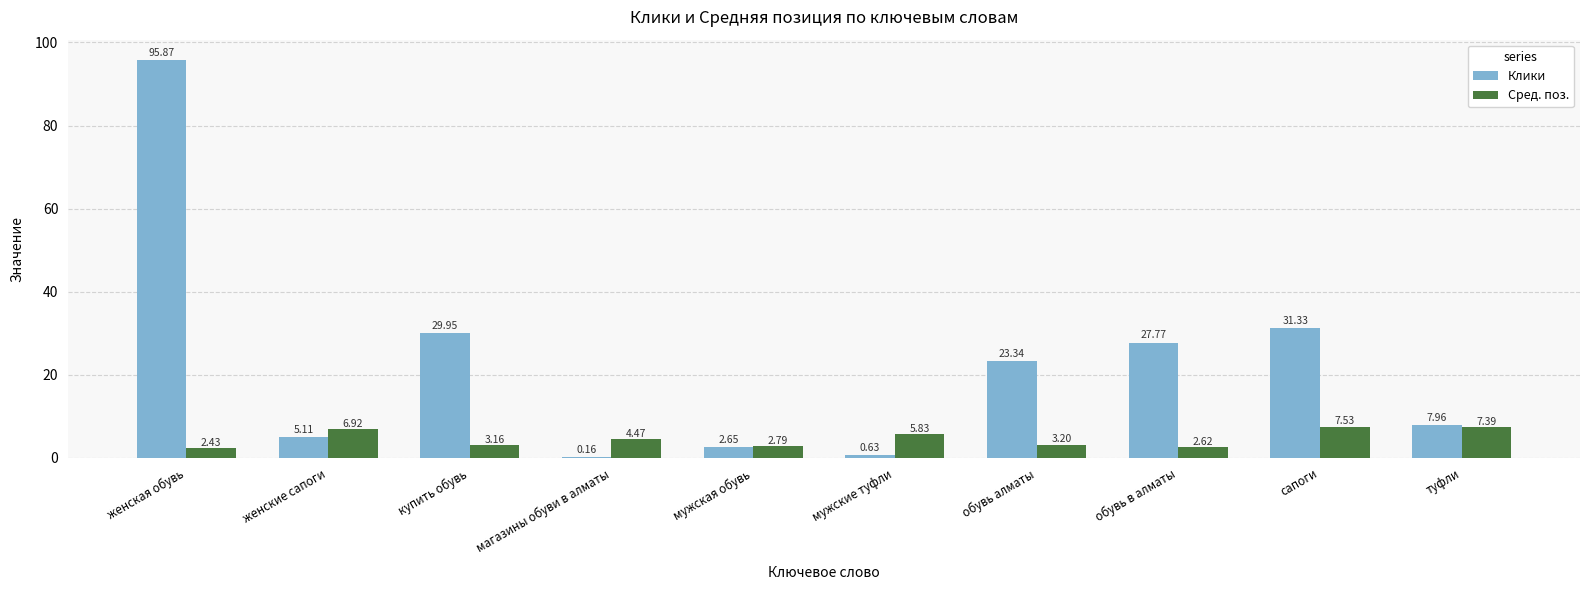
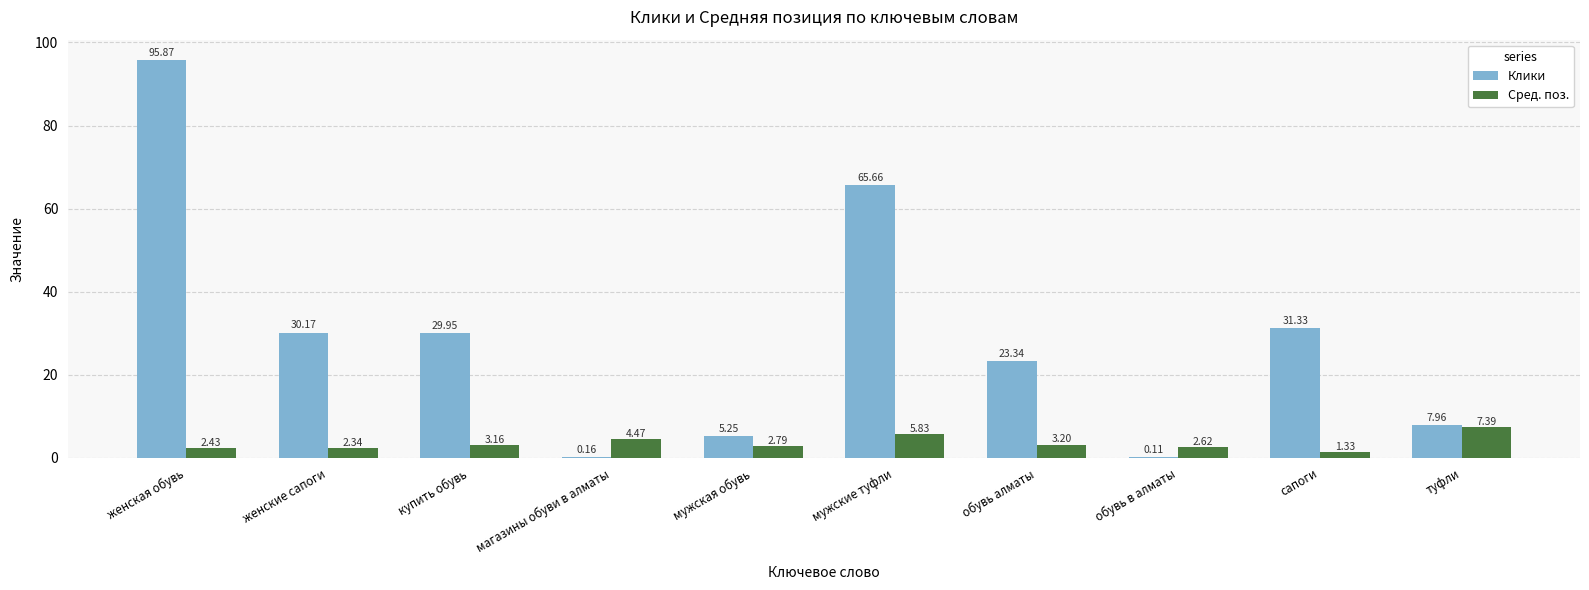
  {
    "Клики": {
      "женская обувь": 95.87,
-     "женские сапоги": 5.11,
+     "женские сапоги": 30.17,
      "купить обувь": 29.95,
      "магазины обуви в алматы": 0.16,
-     "мужская обувь": 2.65,
-     "мужские туфли": 0.63,
+     "мужская обувь": 5.25,
+     "мужские туфли": 65.66,
      "обувь алматы": 23.34,
-     "обувь в алматы": 27.77,
+     "обувь в алматы": 0.11,
      "сапоги": 31.33,
      "туфли": 7.96
    },
    "Сред. поз.": {
      "женская обувь": 2.43,
-     "женские сапоги": 6.92,
+     "женские сапоги": 2.34,
      "купить обувь": 3.16,
      "магазины обуви в алматы": 4.47,
      "мужская обувь": 2.79,
      "мужские туфли": 5.83,
      "обувь алматы": 3.20,
      "обувь в алматы": 2.62,
-     "сапоги": 7.53,
+     "сапоги": 1.33,
      "туфли": 7.39
    }
  }
